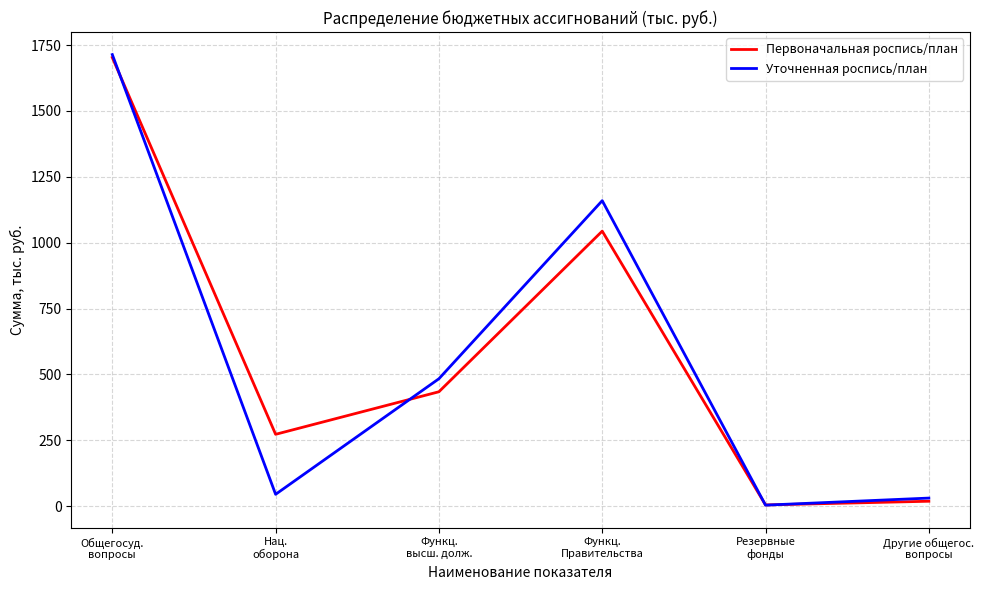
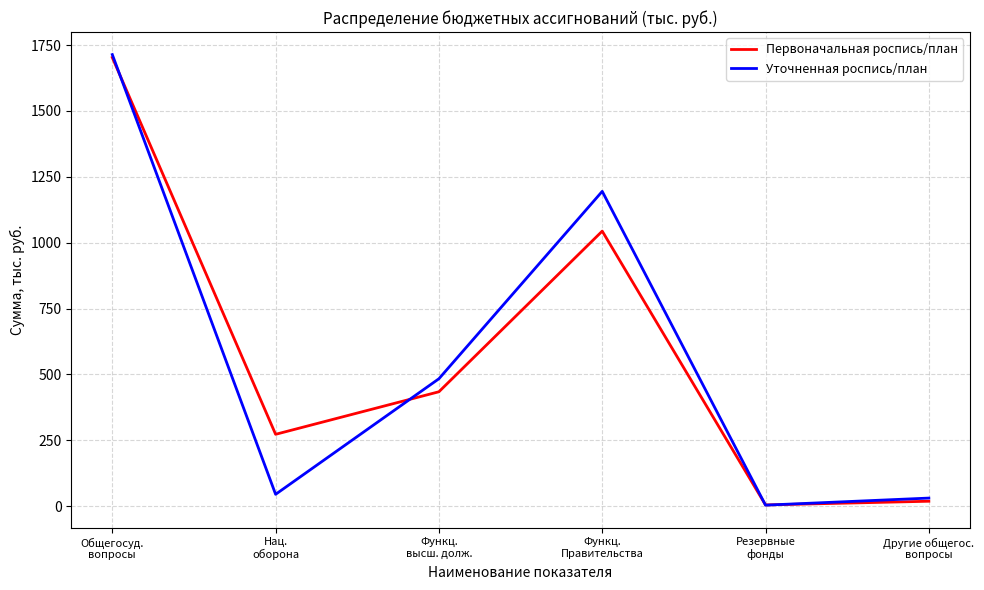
  {
    "Первоначальная роспись/план": {
      "Общегосуд. вопросы": 1700,
      "Нац. оборона": 270,
      "Функц. высш. долж.": 430,
      "Функц. Правительства": 1040,
      "Другие общегос. вопросы": 20
    },
    "Уточненная роспись/план": {
      "Общегосуд. вопросы": 1710,
      "Нац. оборона": 50,
      "Функц. высш. долж.": 480,
-     "Функц. Правительства": 1160,
+     "Функц. Правительства": 1200,
      "Другие общегос. вопросы": 30
    }
  }
